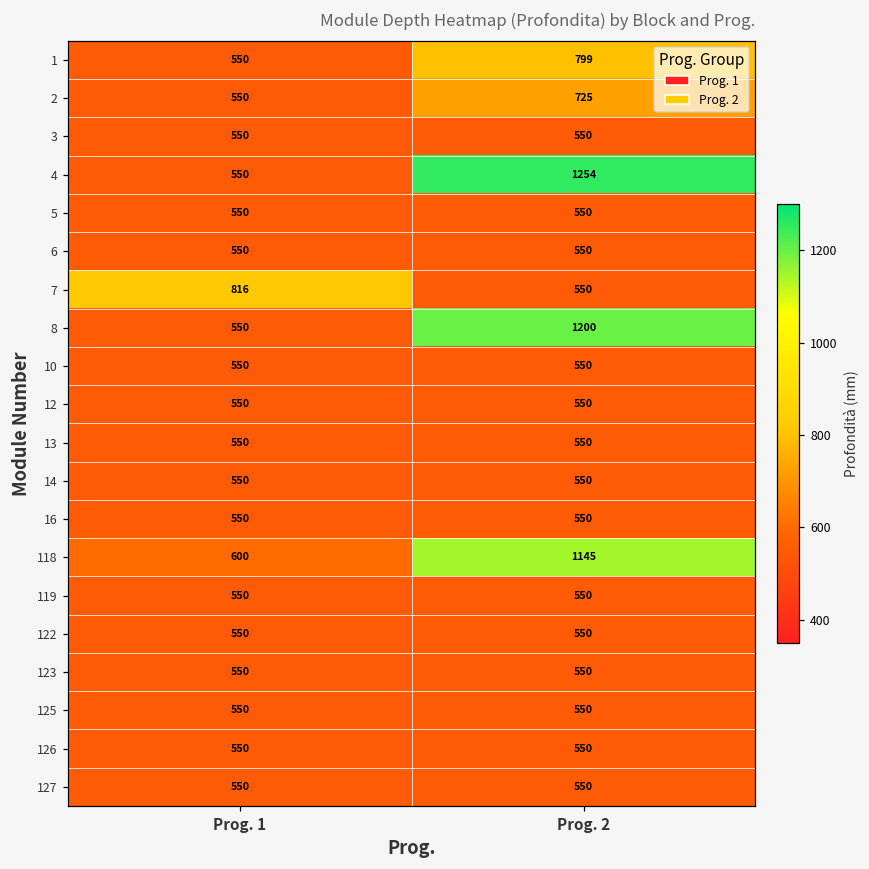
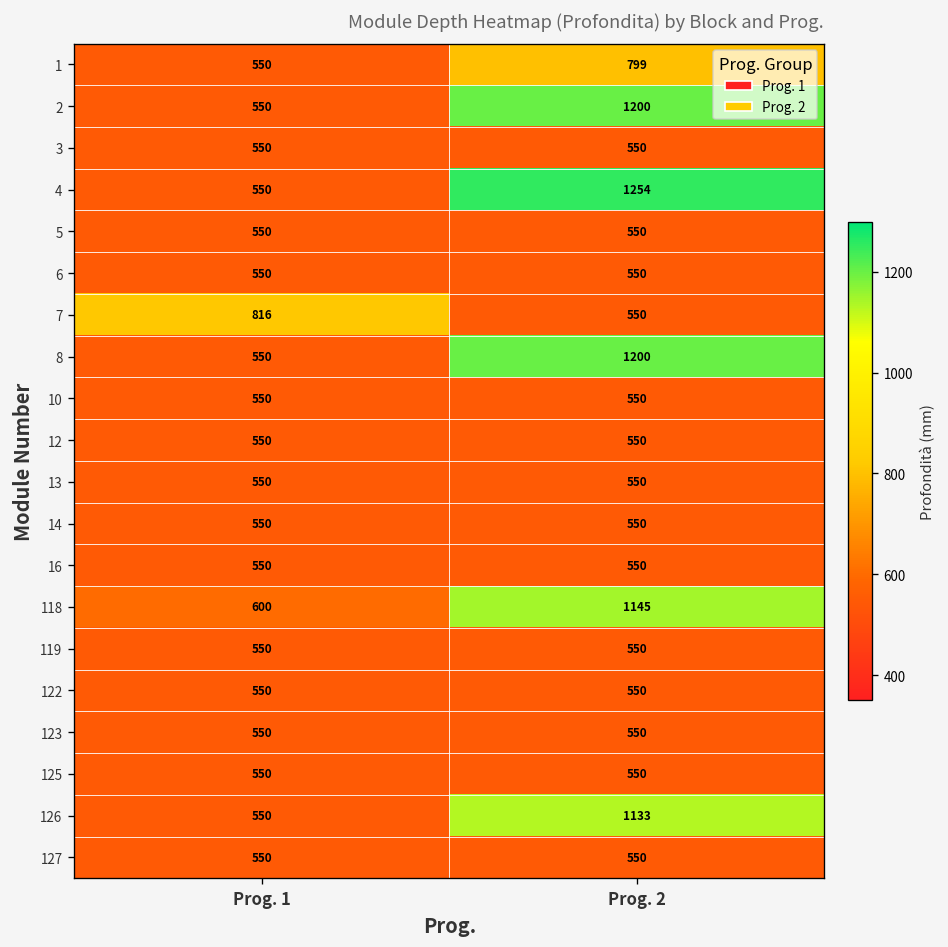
  {
    "1": {
      "Prog. 1": 550,
      "Prog. 2": 799
    },
    "2": {
      "Prog. 1": 550,
-     "Prog. 2": 725
+     "Prog. 2": 1200
    },
    "3": {
      "Prog. 1": 550,
      "Prog. 2": 550
    },
    "4": {
      "Prog. 1": 550,
      "Prog. 2": 1254
    },
    "5": {
      "Prog. 1": 550,
      "Prog. 2": 550
    },
    "6": {
      "Prog. 1": 550,
      "Prog. 2": 550
    },
    "7": {
      "Prog. 1": 816,
      "Prog. 2": 550
    },
    "8": {
      "Prog. 1": 550,
      "Prog. 2": 1200
    },
    "10": {
      "Prog. 1": 550,
      "Prog. 2": 550
    },
    "12": {
      "Prog. 1": 550,
      "Prog. 2": 550
    },
    "13": {
      "Prog. 1": 550,
      "Prog. 2": 550
    },
    "14": {
      "Prog. 1": 550,
      "Prog. 2": 550
    },
    "16": {
      "Prog. 1": 550,
      "Prog. 2": 550
    },
    "118": {
      "Prog. 1": 600,
      "Prog. 2": 1145
    },
    "119": {
      "Prog. 1": 550,
      "Prog. 2": 550
    },
    "122": {
      "Prog. 1": 550,
      "Prog. 2": 550
    },
    "123": {
      "Prog. 1": 550,
      "Prog. 2": 550
    },
    "125": {
      "Prog. 1": 550,
      "Prog. 2": 550
    },
    "126": {
      "Prog. 1": 550,
-     "Prog. 2": 550
+     "Prog. 2": 1133
    },
    "127": {
      "Prog. 1": 550,
      "Prog. 2": 550
    }
  }
